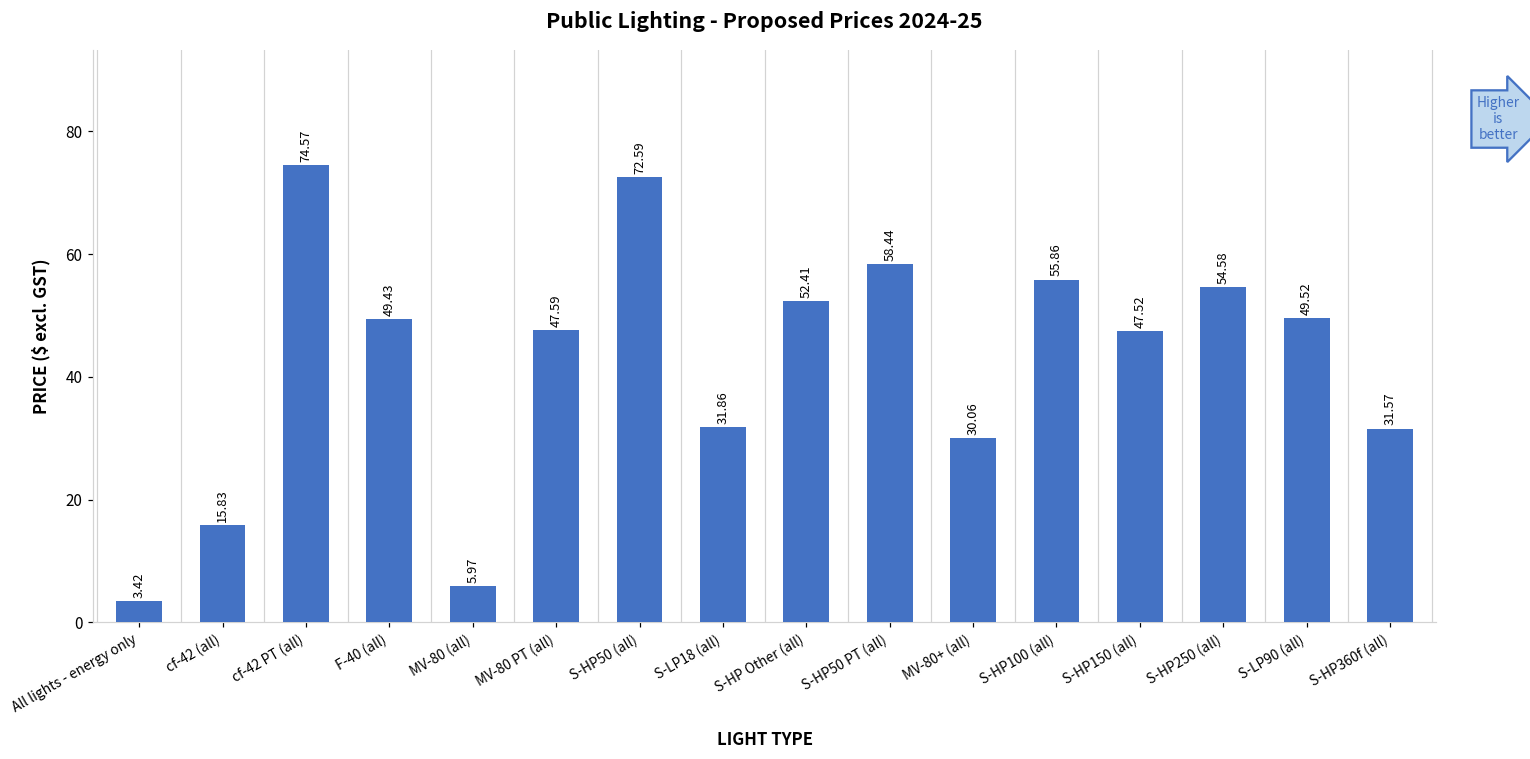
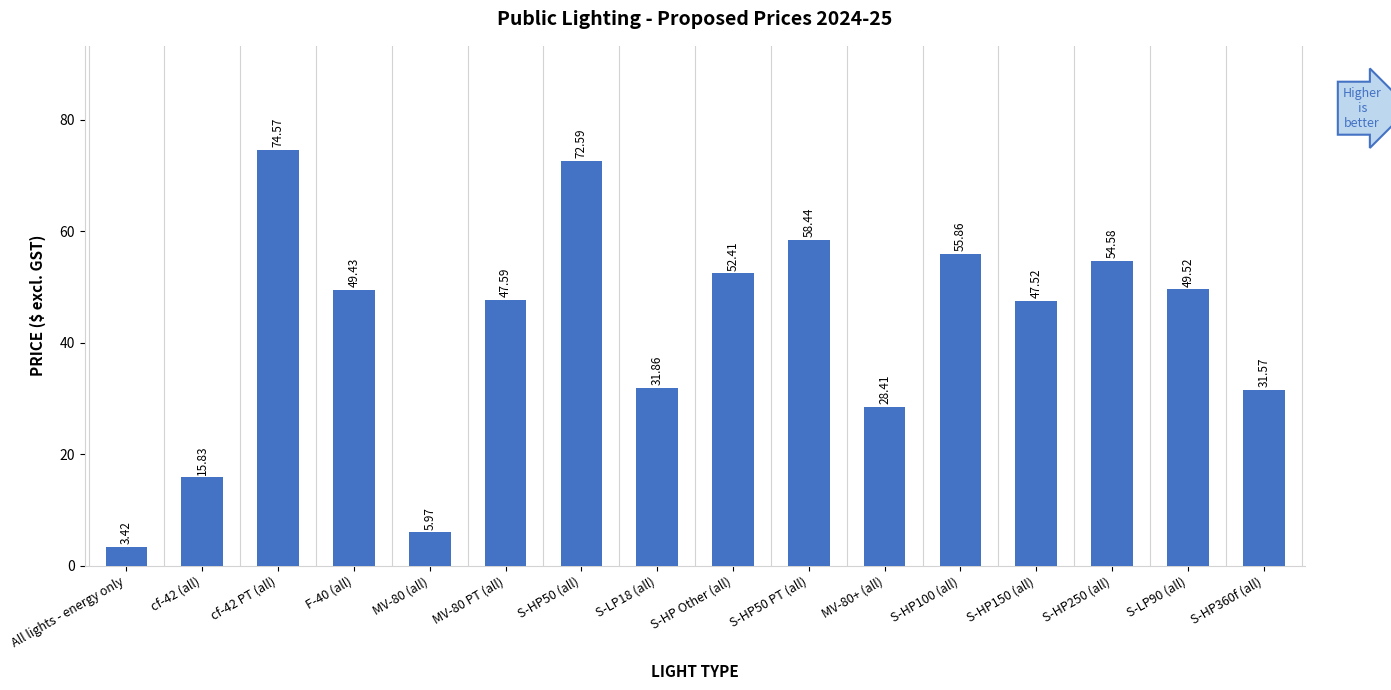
  {
    "All lights - energy only": 3.42,
    "cf-42 (all)": 15.83,
    "cf-42 PT (all)": 74.57,
    "F-40 (all)": 49.43,
    "MV-80 (all)": 5.97,
    "MV-80 PT (all)": 47.59,
    "S-HP50 (all)": 72.59,
    "S-LP18 (all)": 31.86,
    "S-HP Other (all)": 52.41,
    "S-HP50 PT (all)": 58.44,
-   "MV-80+ (all)": 30.06,
+   "MV-80+ (all)": 28.41,
    "S-HP100 (all)": 55.86,
    "S-HP150 (all)": 47.52,
    "S-HP250 (all)": 54.58,
    "S-LP90 (all)": 49.52,
    "S-HP360f (all)": 31.57
  }
